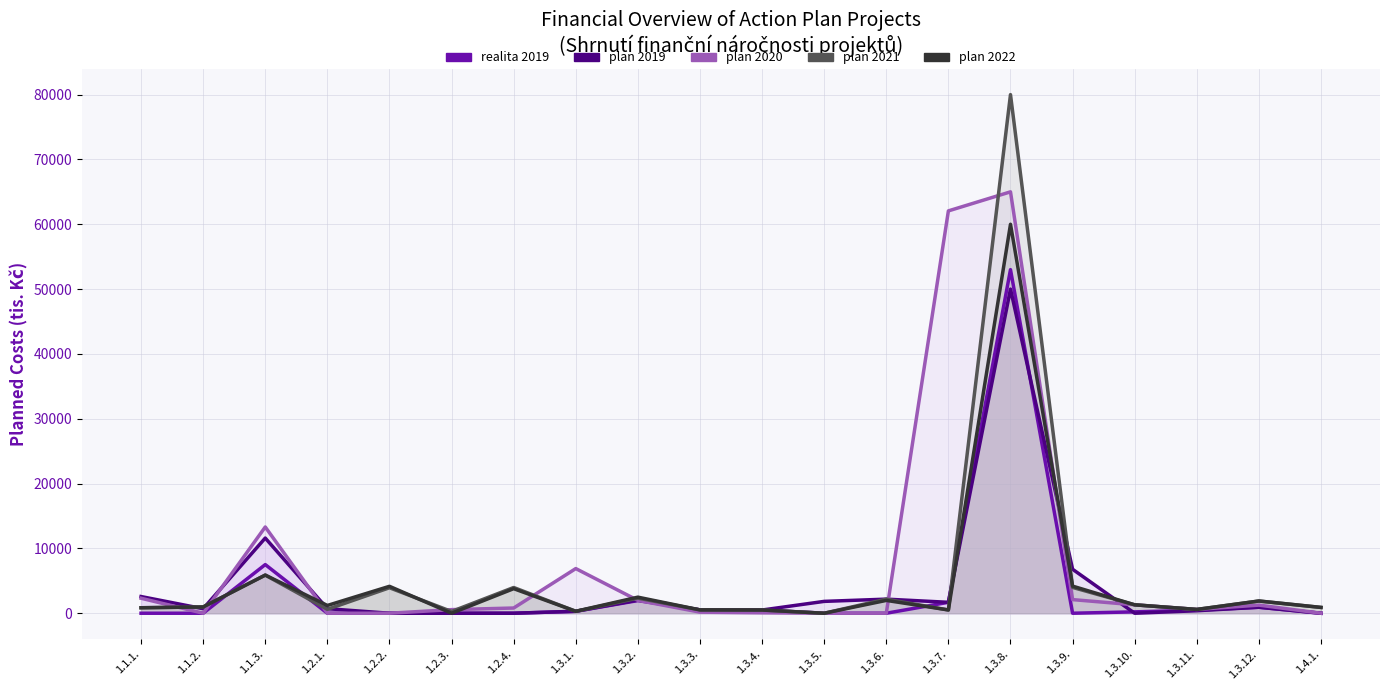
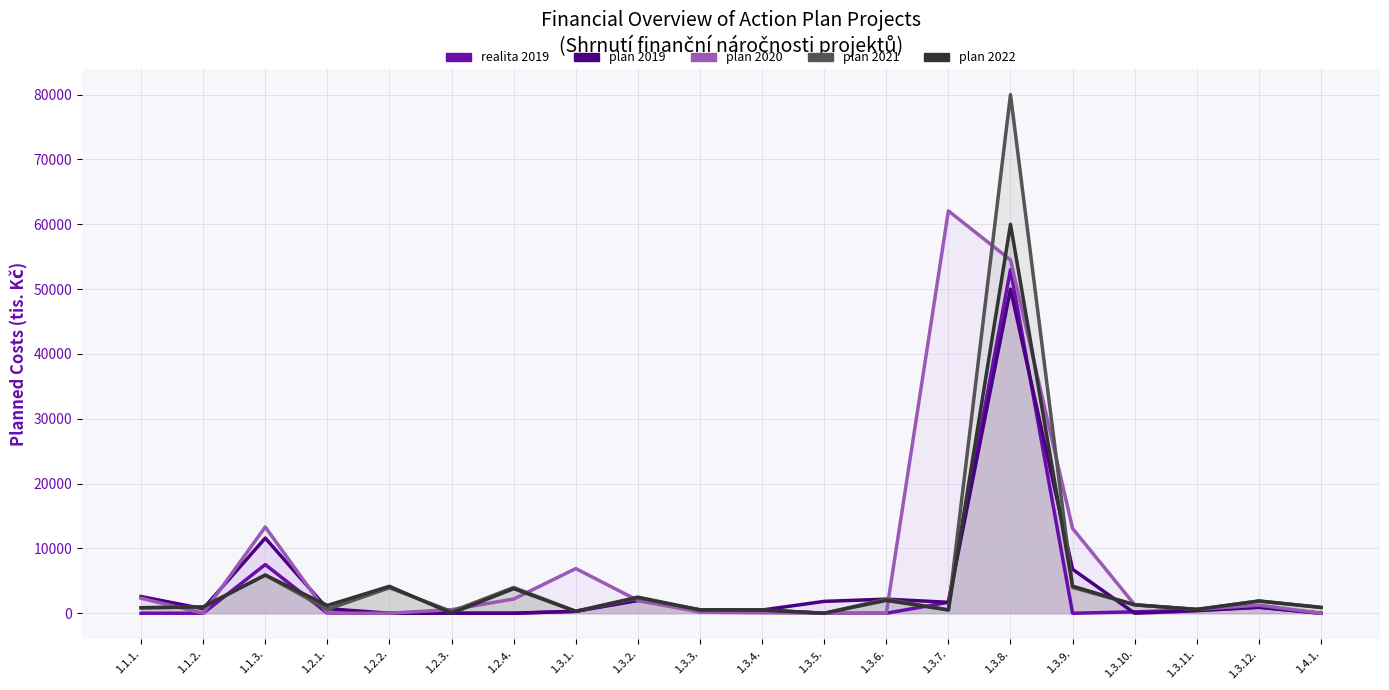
  {
    "plan 2020": {
      "1.1.3.": 13000,
-     "1.2.4.": 1000,
+     "1.2.4.": 2000,
      "1.3.1.": 7000,
      "1.3.4.": 0,
      "1.3.7.": 62000,
-     "1.3.8.": 65000,
-     "1.3.9.": 2000
+     "1.3.8.": 54000,
+     "1.3.9.": 13000
    }
  }
